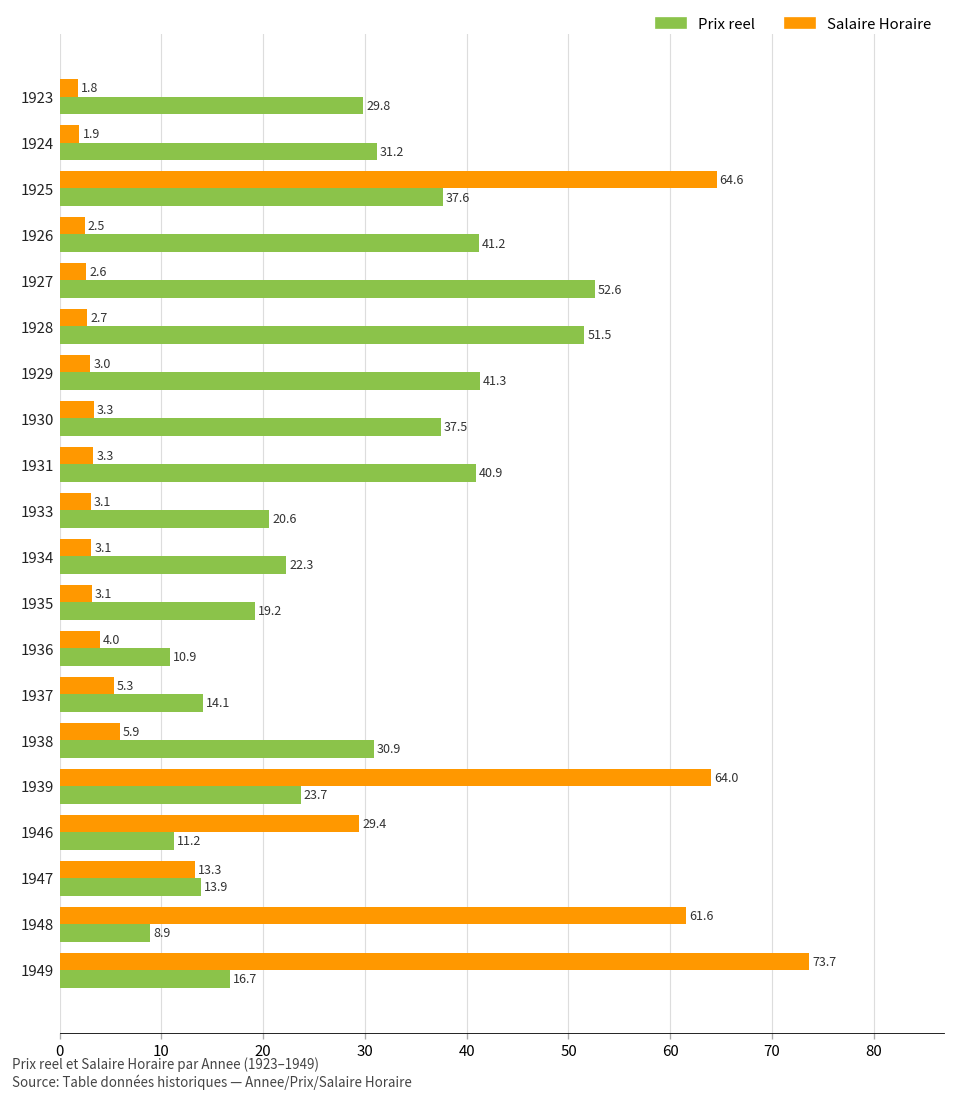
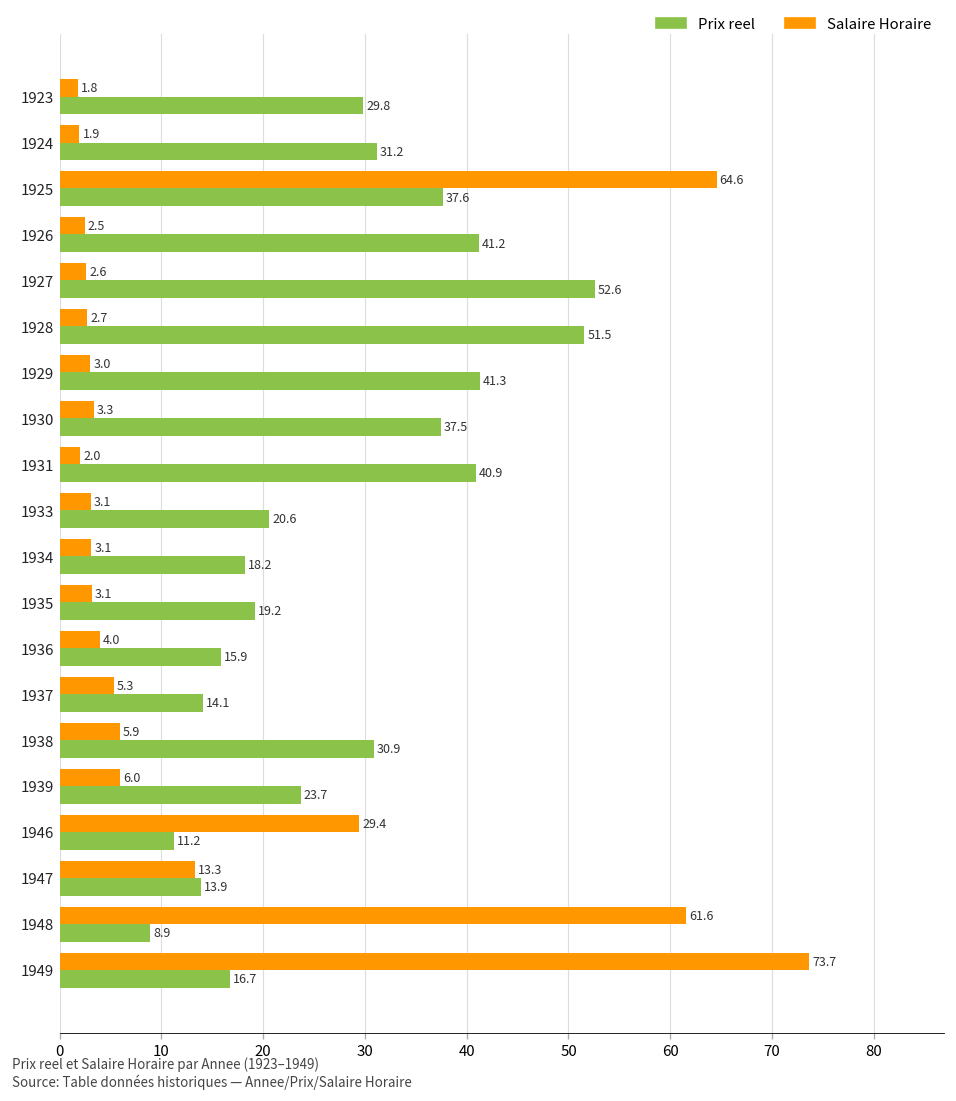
  {
    "Prix reel": {
      "1923": 29.8,
      "1924": 31.2,
      "1925": 37.6,
      "1926": 41.2,
      "1927": 52.6,
      "1928": 51.5,
      "1929": 41.3,
      "1930": 37.5,
      "1931": 40.9,
      "1933": 20.6,
-     "1934": 22.3,
+     "1934": 18.2,
      "1935": 19.2,
-     "1936": 10.9,
+     "1936": 15.9,
      "1937": 14.1,
      "1938": 30.9,
      "1939": 23.7,
      "1946": 11.2,
      "1947": 13.9,
      "1948": 8.9,
      "1949": 16.7
    },
    "Salaire Horaire": {
      "1923": 1.8,
      "1924": 1.9,
      "1925": 64.6,
      "1926": 2.5,
      "1927": 2.6,
      "1928": 2.7,
      "1929": 3.0,
      "1930": 3.3,
-     "1931": 3.3,
+     "1931": 2.0,
      "1933": 3.1,
      "1934": 3.1,
      "1935": 3.1,
      "1936": 4.0,
      "1937": 5.3,
      "1938": 5.9,
-     "1939": 64.0,
+     "1939": 6.0,
      "1946": 29.4,
      "1947": 13.3,
      "1948": 61.6,
      "1949": 73.7
    }
  }
